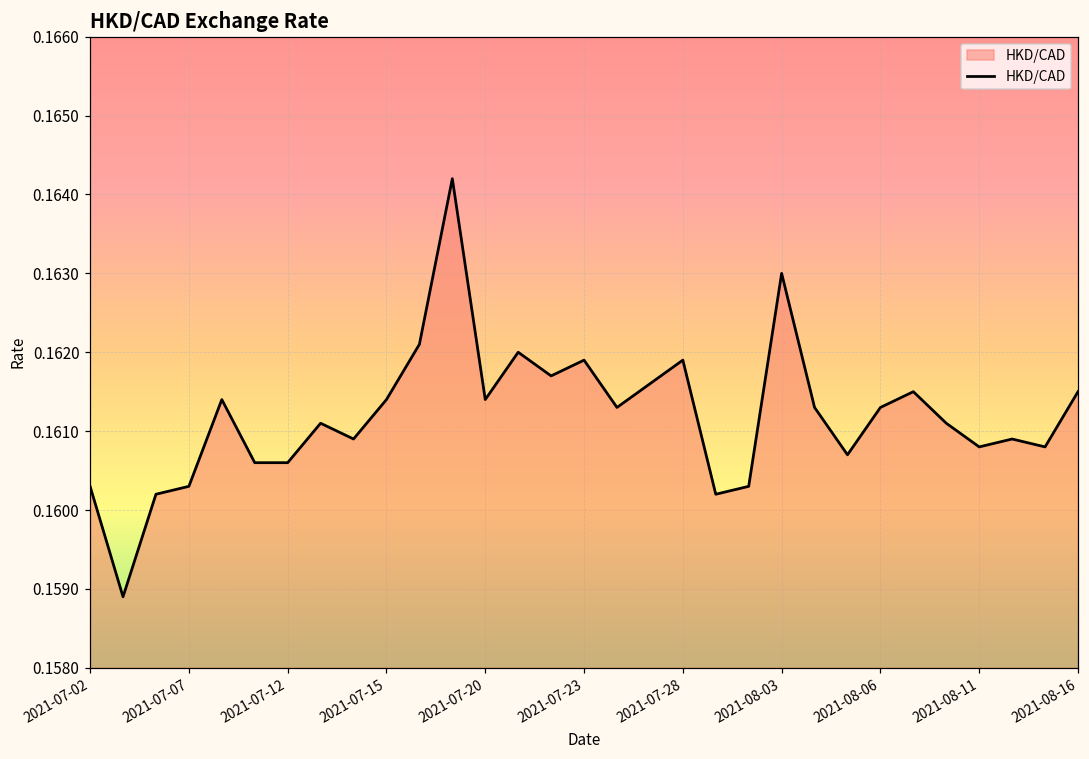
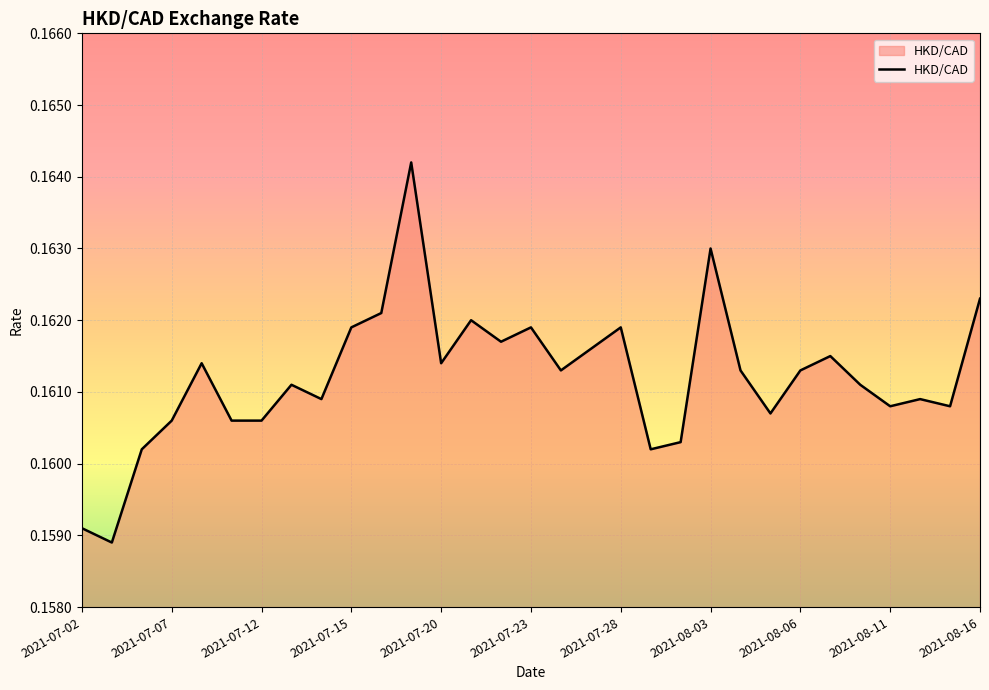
  {
-   "2021-07-02": 0.1603,
-   "2021-07-07": 0.1603,
+   "2021-07-02": 0.1591,
+   "2021-07-07": 0.1606,
    "2021-07-12": 0.1606,
-   "2021-07-15": 0.1614,
+   "2021-07-15": 0.1619,
    "2021-07-20": 0.1614,
    "2021-07-23": 0.1619,
    "2021-07-28": 0.1619,
    "2021-08-03": 0.1630,
    "2021-08-06": 0.1613,
    "2021-08-11": 0.1608,
-   "2021-08-16": 0.1615
+   "2021-08-16": 0.1623
  }
